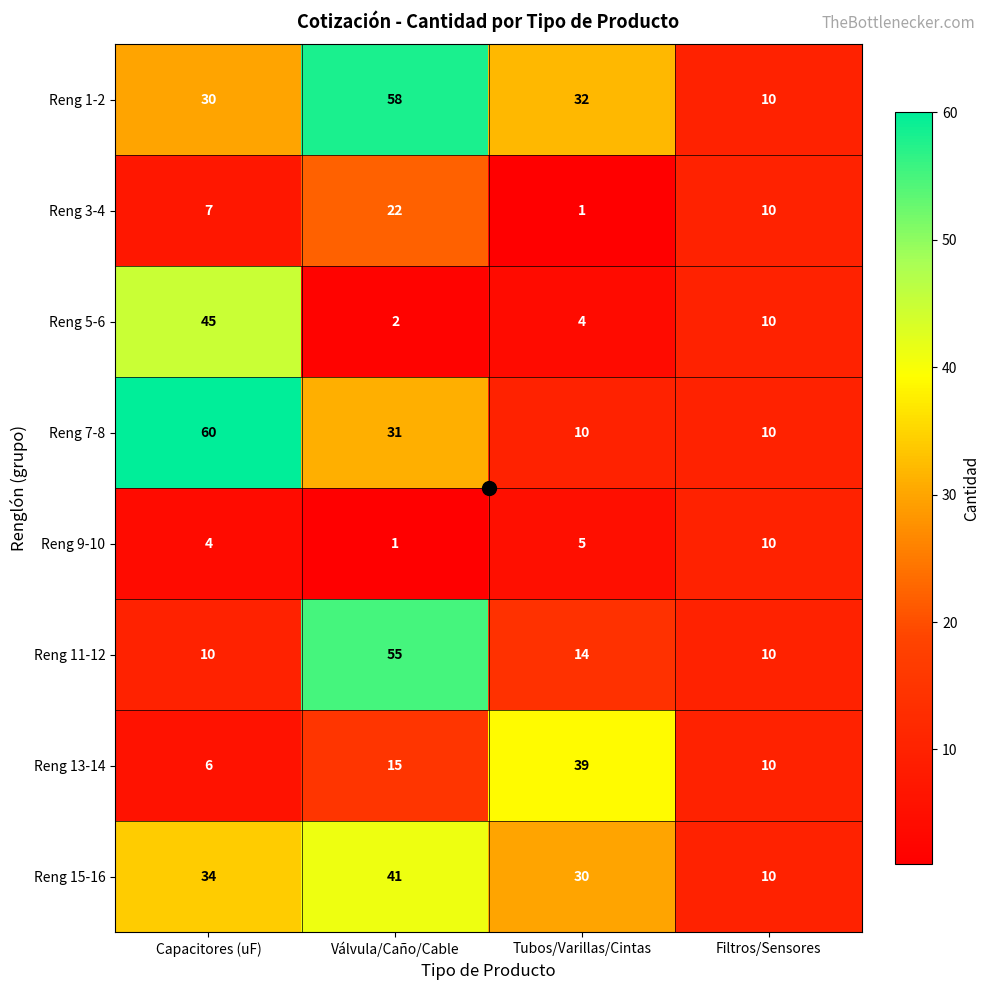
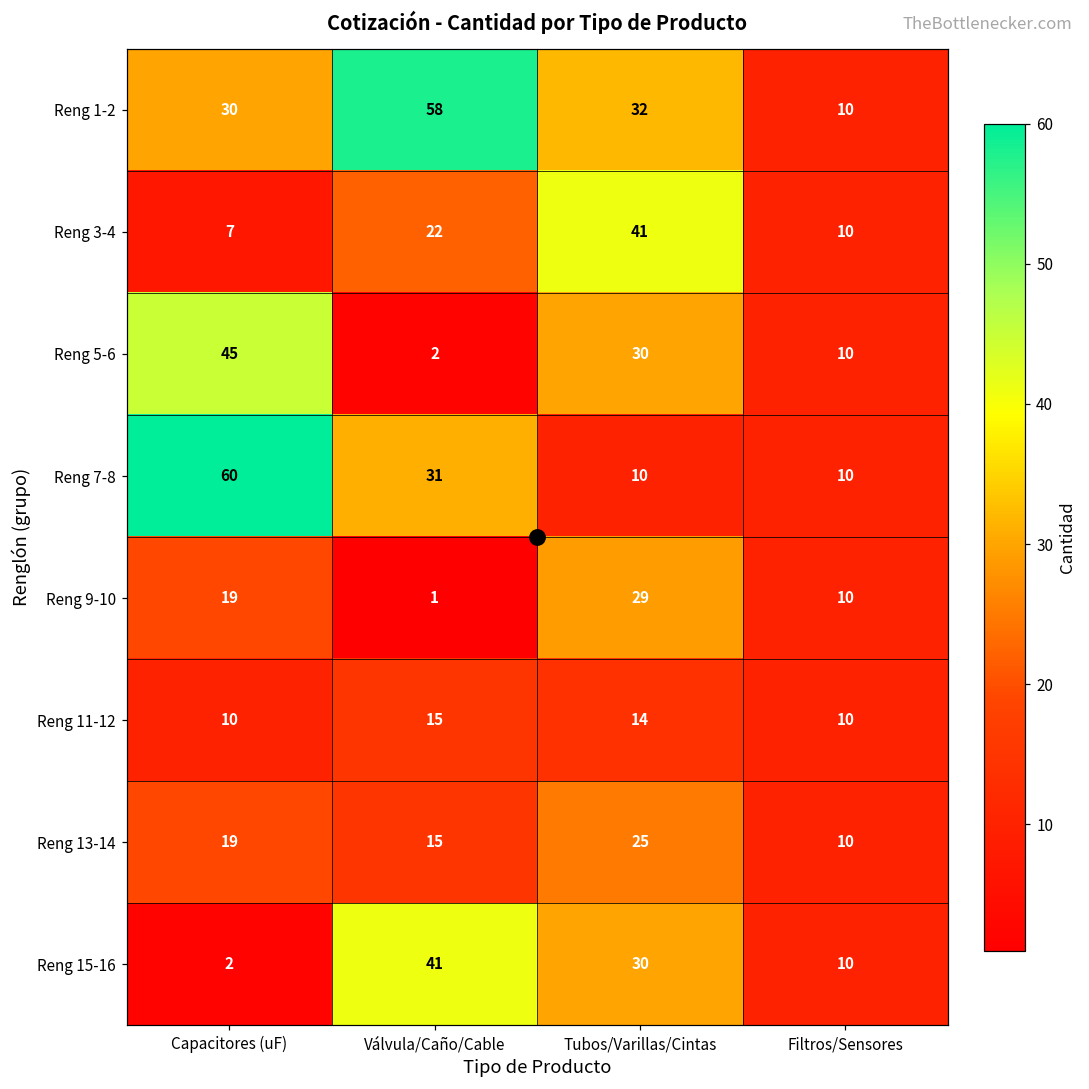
  {
    "Reng 1-2": {
      "Capacitores (uF)": 30,
      "Válvula/Caño/Cable": 58,
      "Tubos/Varillas/Cintas": 32,
      "Filtros/Sensores": 10
    },
    "Reng 3-4": {
      "Capacitores (uF)": 7,
      "Válvula/Caño/Cable": 22,
-     "Tubos/Varillas/Cintas": 1,
+     "Tubos/Varillas/Cintas": 41,
      "Filtros/Sensores": 10
    },
    "Reng 5-6": {
      "Capacitores (uF)": 45,
      "Válvula/Caño/Cable": 2,
-     "Tubos/Varillas/Cintas": 4,
+     "Tubos/Varillas/Cintas": 30,
      "Filtros/Sensores": 10
    },
    "Reng 7-8": {
      "Capacitores (uF)": 60,
      "Válvula/Caño/Cable": 31,
      "Tubos/Varillas/Cintas": 10,
      "Filtros/Sensores": 10
    },
    "Reng 9-10": {
-     "Capacitores (uF)": 4,
+     "Capacitores (uF)": 19,
      "Válvula/Caño/Cable": 1,
-     "Tubos/Varillas/Cintas": 5,
+     "Tubos/Varillas/Cintas": 29,
      "Filtros/Sensores": 10
    },
    "Reng 11-12": {
      "Capacitores (uF)": 10,
-     "Válvula/Caño/Cable": 55,
+     "Válvula/Caño/Cable": 15,
      "Tubos/Varillas/Cintas": 14,
      "Filtros/Sensores": 10
    },
    "Reng 13-14": {
-     "Capacitores (uF)": 6,
+     "Capacitores (uF)": 19,
      "Válvula/Caño/Cable": 15,
-     "Tubos/Varillas/Cintas": 39,
+     "Tubos/Varillas/Cintas": 25,
      "Filtros/Sensores": 10
    },
    "Reng 15-16": {
-     "Capacitores (uF)": 34,
+     "Capacitores (uF)": 2,
      "Válvula/Caño/Cable": 41,
      "Tubos/Varillas/Cintas": 30,
      "Filtros/Sensores": 10
    }
  }
